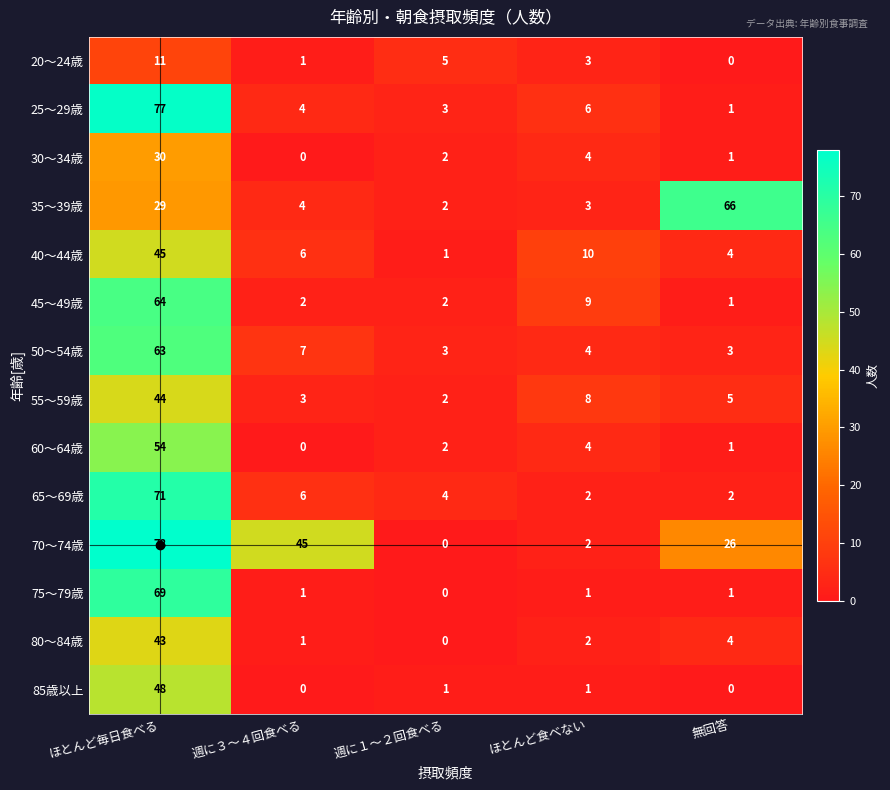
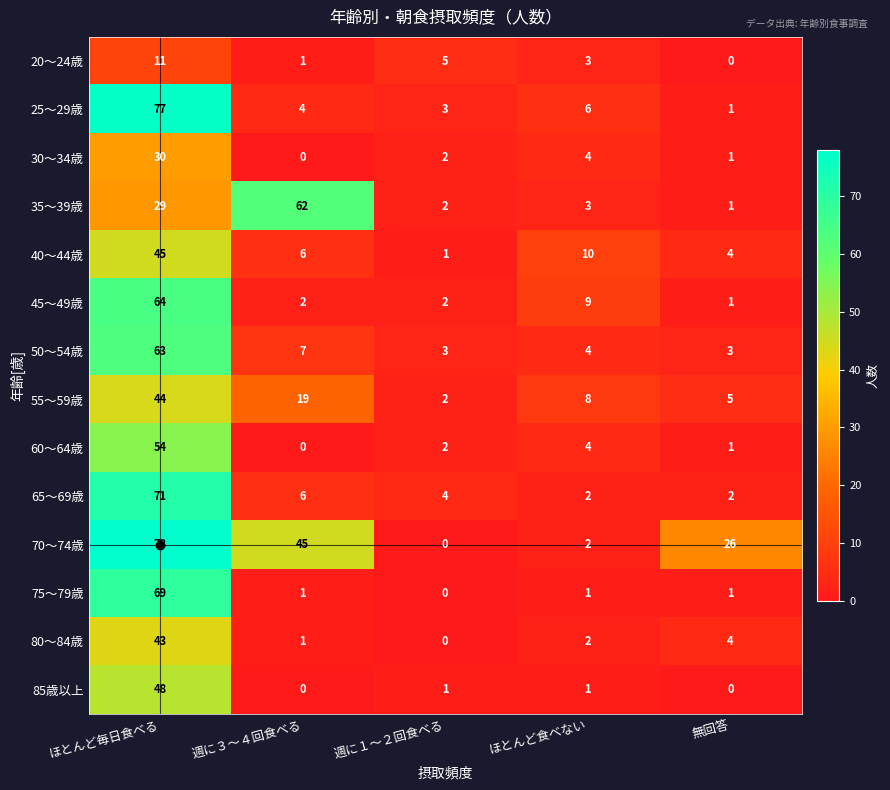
  {
    "20～24歳": {
      "ほとんど毎日食べる": 11,
      "週に３～４回食べる": 1,
      "週に１～２回食べる": 5,
      "ほとんど食べない": 3,
      "無回答": 0
    },
    "25～29歳": {
      "ほとんど毎日食べる": 77,
      "週に３～４回食べる": 4,
      "週に１～２回食べる": 3,
      "ほとんど食べない": 6,
      "無回答": 1
    },
    "30～34歳": {
      "ほとんど毎日食べる": 30,
      "週に３～４回食べる": 0,
      "週に１～２回食べる": 2,
      "ほとんど食べない": 4,
      "無回答": 1
    },
    "35～39歳": {
      "ほとんど毎日食べる": 29,
-     "週に３～４回食べる": 4,
+     "週に３～４回食べる": 62,
      "週に１～２回食べる": 2,
      "ほとんど食べない": 3,
-     "無回答": 66
+     "無回答": 1
    },
    "40～44歳": {
      "ほとんど毎日食べる": 45,
      "週に３～４回食べる": 6,
      "週に１～２回食べる": 1,
      "ほとんど食べない": 10,
      "無回答": 4
    },
    "45～49歳": {
      "ほとんど毎日食べる": 64,
      "週に３～４回食べる": 2,
      "週に１～２回食べる": 2,
      "ほとんど食べない": 9,
      "無回答": 1
    },
    "50～54歳": {
      "ほとんど毎日食べる": 63,
      "週に３～４回食べる": 7,
      "週に１～２回食べる": 3,
      "ほとんど食べない": 4,
      "無回答": 3
    },
    "55～59歳": {
      "ほとんど毎日食べる": 44,
-     "週に３～４回食べる": 3,
+     "週に３～４回食べる": 19,
      "週に１～２回食べる": 2,
      "ほとんど食べない": 8,
      "無回答": 5
    },
    "60～64歳": {
      "ほとんど毎日食べる": 54,
      "週に３～４回食べる": 0,
      "週に１～２回食べる": 2,
      "ほとんど食べない": 4,
      "無回答": 1
    },
    "65～69歳": {
      "ほとんど毎日食べる": 71,
      "週に３～４回食べる": 6,
      "週に１～２回食べる": 4,
      "ほとんど食べない": 2,
      "無回答": 2
    },
    "70～74歳": {
      "週に３～４回食べる": 45,
      "週に１～２回食べる": 0,
      "ほとんど食べない": 2,
      "無回答": 26
    },
    "75～79歳": {
      "ほとんど毎日食べる": 69,
      "週に３～４回食べる": 1,
      "週に１～２回食べる": 0,
      "ほとんど食べない": 1,
      "無回答": 1
    },
    "80～84歳": {
      "ほとんど毎日食べる": 43,
      "週に３～４回食べる": 1,
      "週に１～２回食べる": 0,
      "ほとんど食べない": 2,
      "無回答": 4
    },
    "85歳以上": {
      "ほとんど毎日食べる": 48,
      "週に３～４回食べる": 0,
      "週に１～２回食べる": 1,
      "ほとんど食べない": 1,
      "無回答": 0
    }
  }
